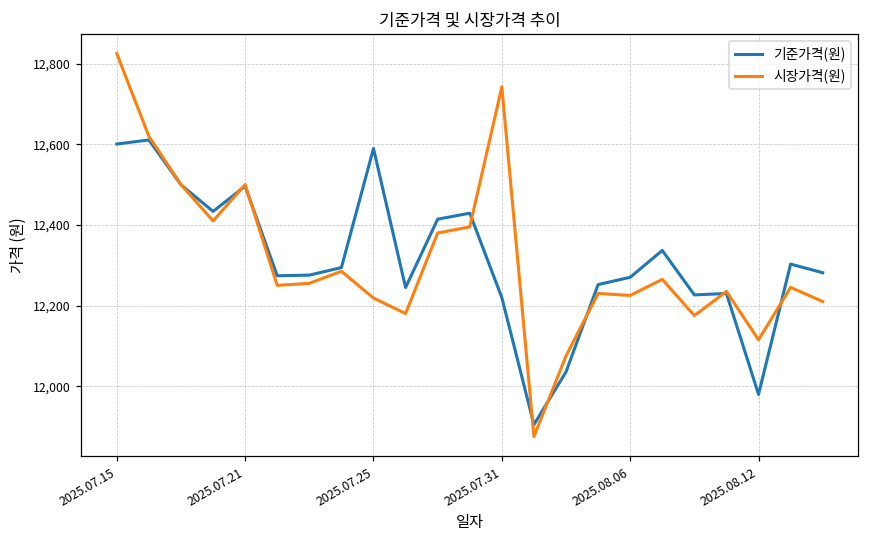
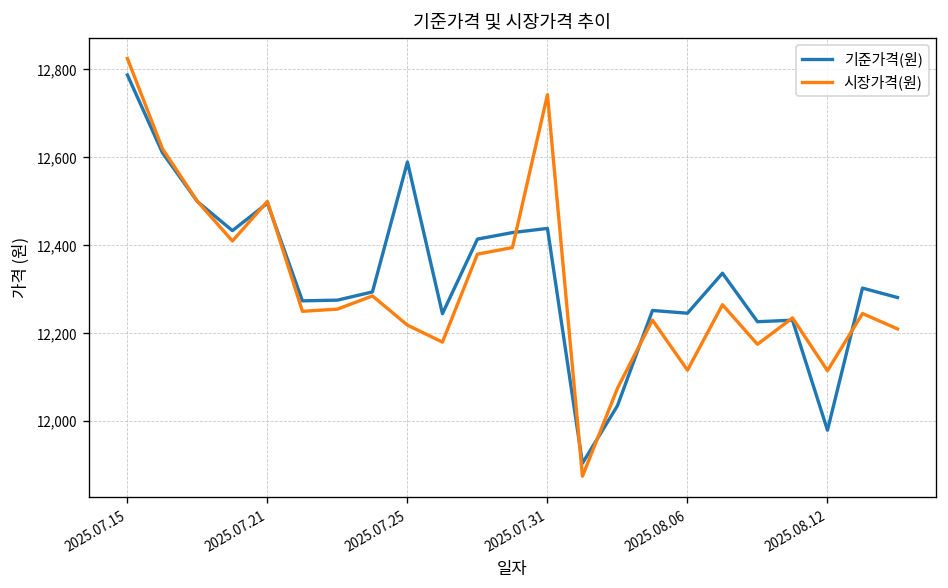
  {
    "기준가격(원)": {
-     "2025.07.15": "12,600",
+     "2025.07.15": "12,790",
      "2025.07.25": "12,590",
-     "2025.07.31": "12,220",
-     "2025.08.06": "12,270",
+     "2025.07.31": "12,440",
+     "2025.08.06": "12,250",
      "2025.08.12": "11,980"
    },
    "시장가격(원)": {
      "2025.07.15": "12,830",
      "2025.07.25": "12,220",
      "2025.07.31": "12,740",
-     "2025.08.06": "12,230",
+     "2025.08.06": "12,120",
      "2025.08.12": "12,120"
    }
  }
